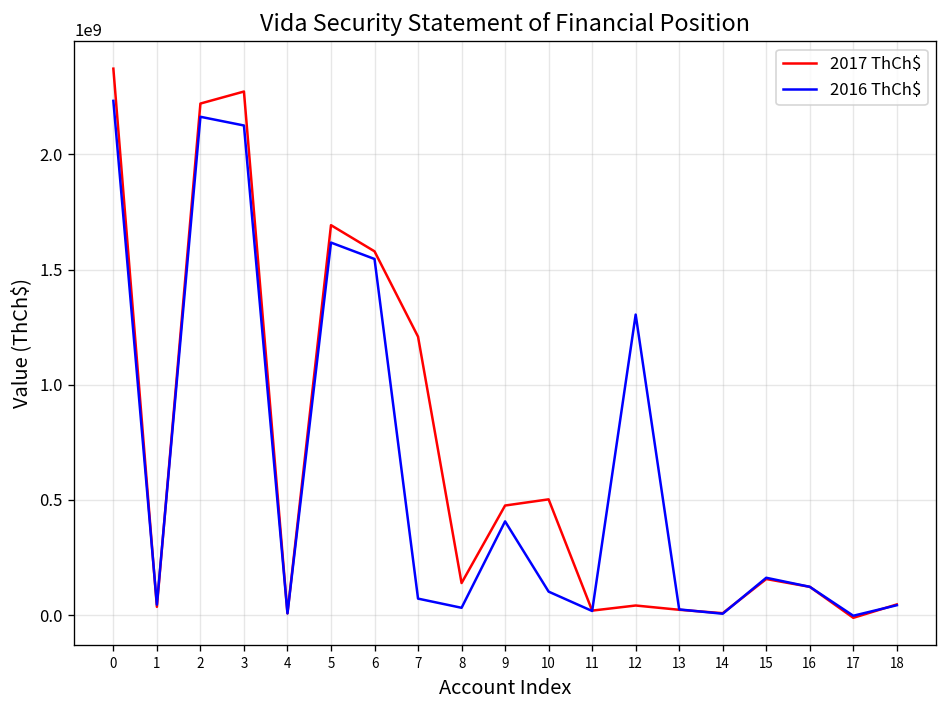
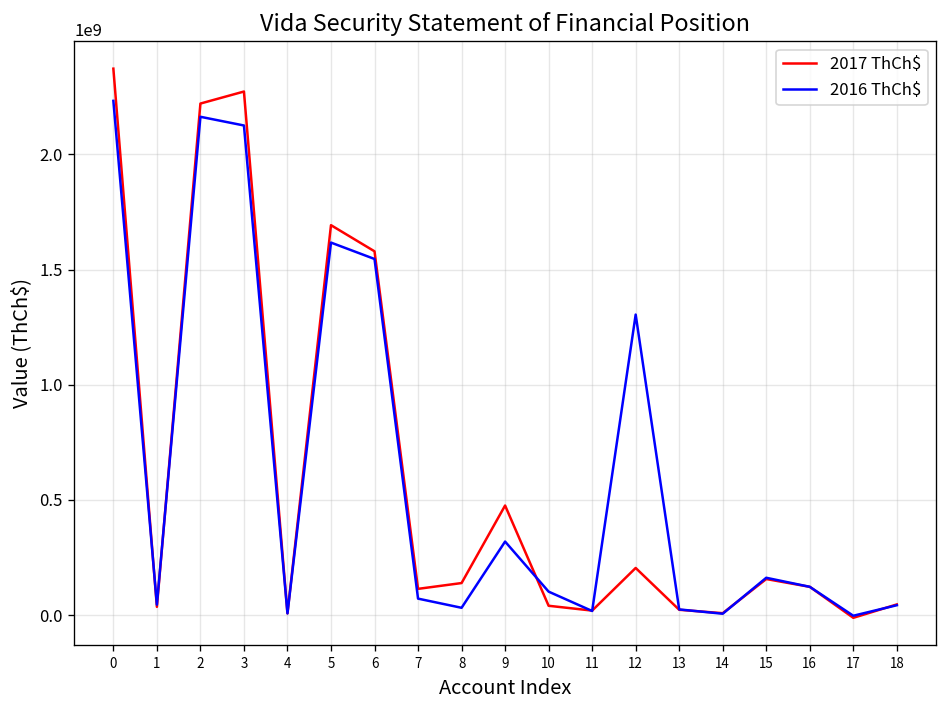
  {
    "2017 ThCh$": {
      "0": 2370000000,
      "2": 2220000000,
      "3": 2270000000,
      "5": 1690000000,
      "6": 1580000000,
-     "7": 1210000000,
+     "7": 110000000,
      "8": 140000000,
      "9": 480000000,
-     "10": 500000000,
-     "12": 40000000
+     "10": 40000000,
+     "12": 200000000
    },
    "2016 ThCh$": {
      "0": 2230000000,
      "2": 2160000000,
      "3": 2130000000,
      "5": 1620000000,
      "6": 1550000000,
      "7": 70000000,
      "8": 30000000,
-     "9": 410000000,
+     "9": 320000000,
      "10": 100000000,
      "12": 1300000000
    }
  }
